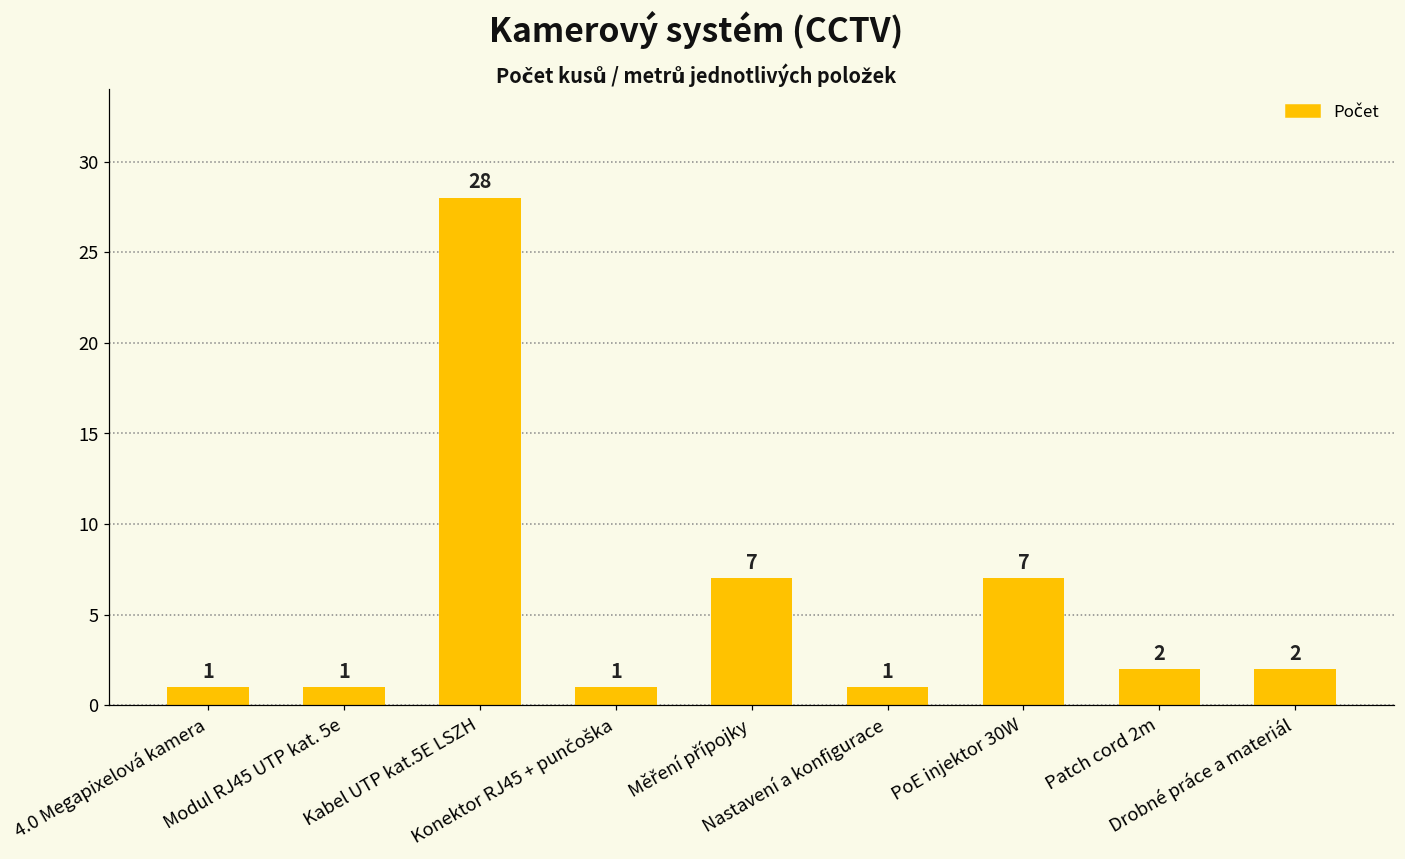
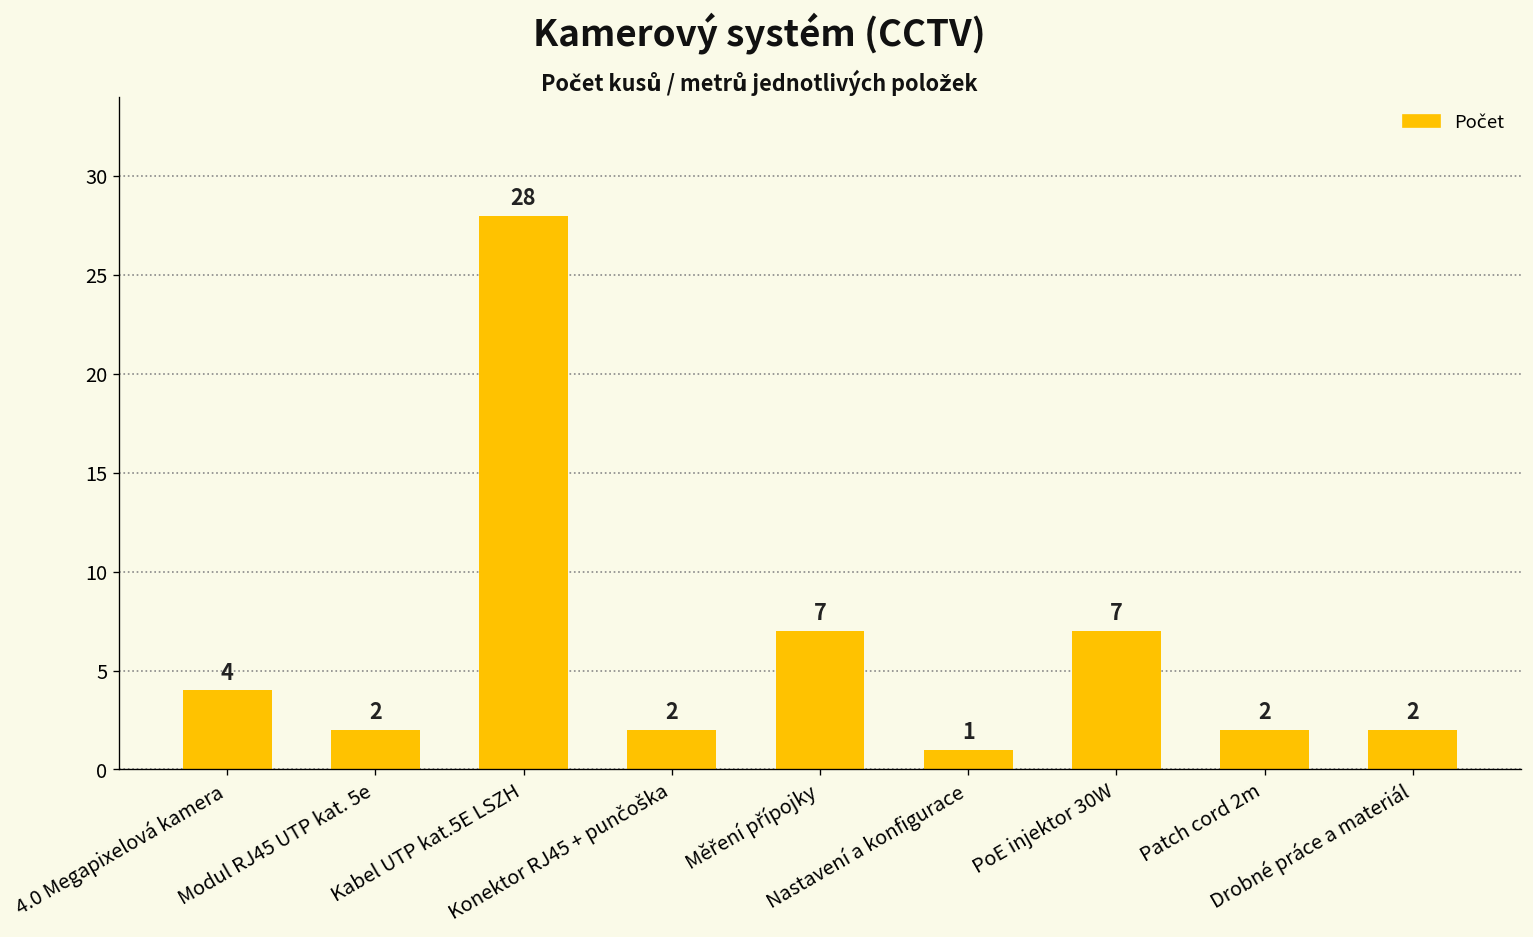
  {
-   "4.0 Megapixelová kamera": 1,
-   "Modul RJ45 UTP kat. 5e": 1,
+   "4.0 Megapixelová kamera": 4,
+   "Modul RJ45 UTP kat. 5e": 2,
    "Kabel UTP kat.5E LSZH": 28,
-   "Konektor RJ45 + punčoška": 1,
+   "Konektor RJ45 + punčoška": 2,
    "Měření přípojky": 7,
    "Nastavení a konfigurace": 1,
    "PoE injektor 30W": 7,
    "Patch cord 2m": 2,
    "Drobné práce a materiál": 2
  }
